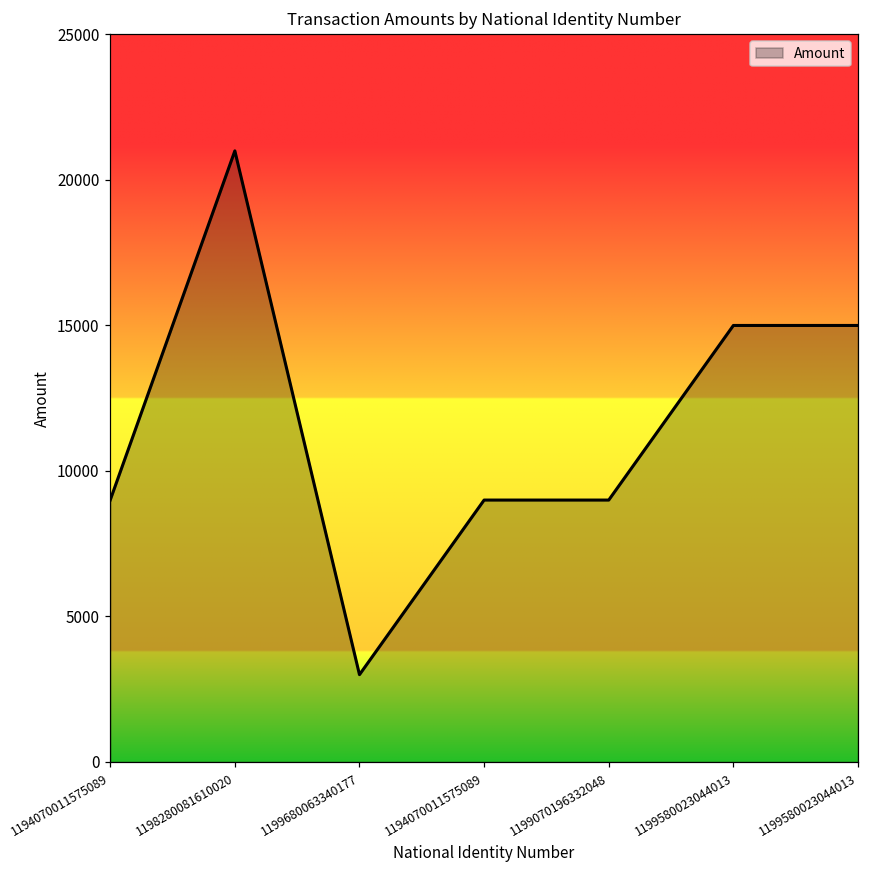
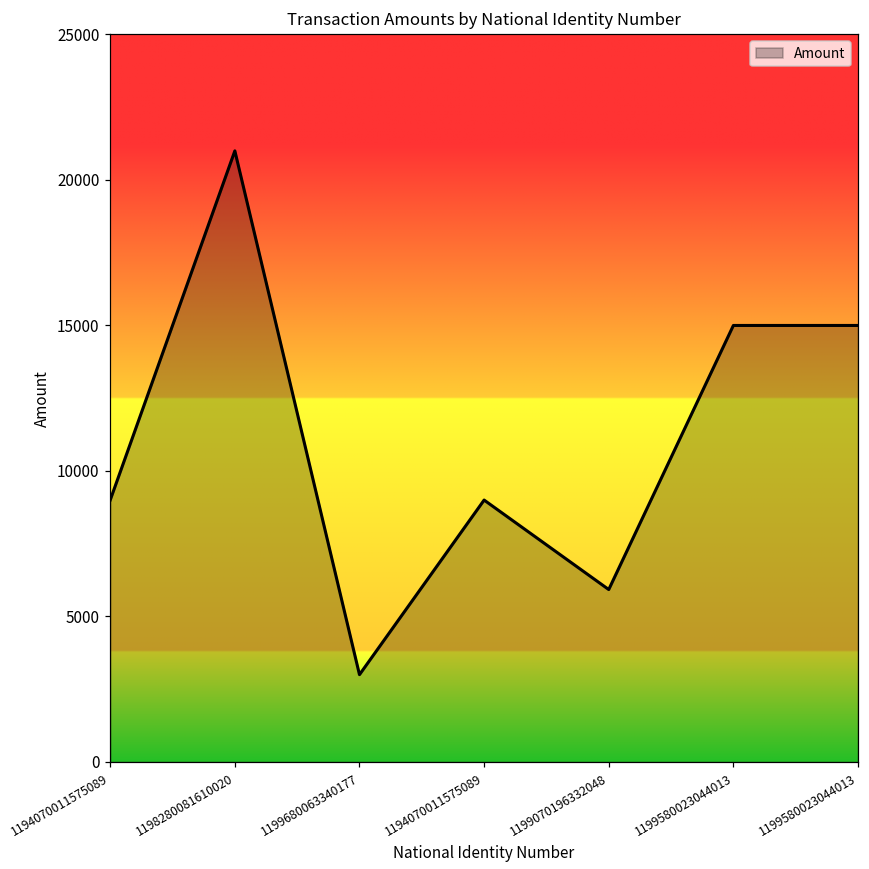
  {
    "1198280081610020": 21000,
    "1199680063340177": 3000,
-   "1199070196332048": 9000
+   "1199070196332048": 5900
  }
